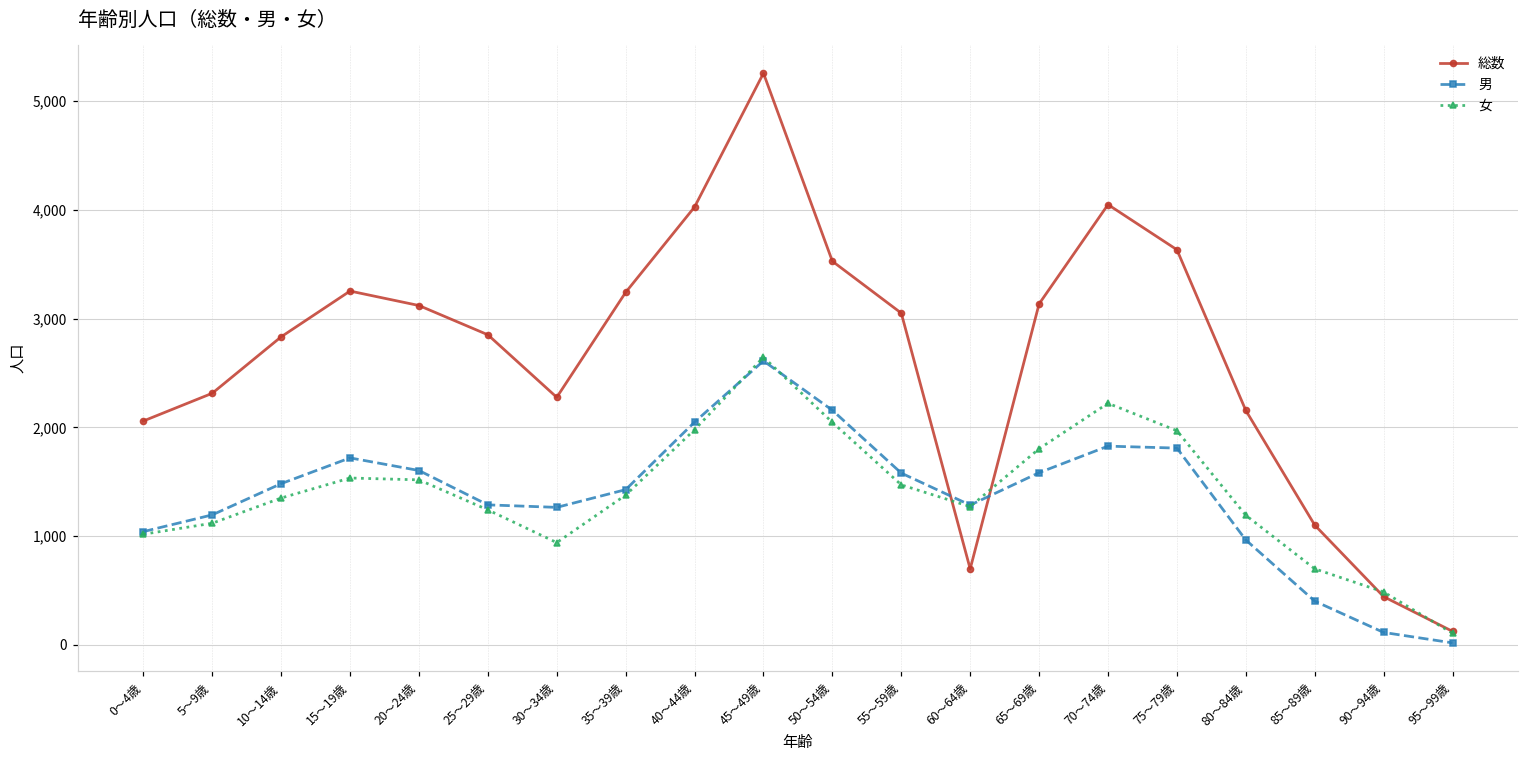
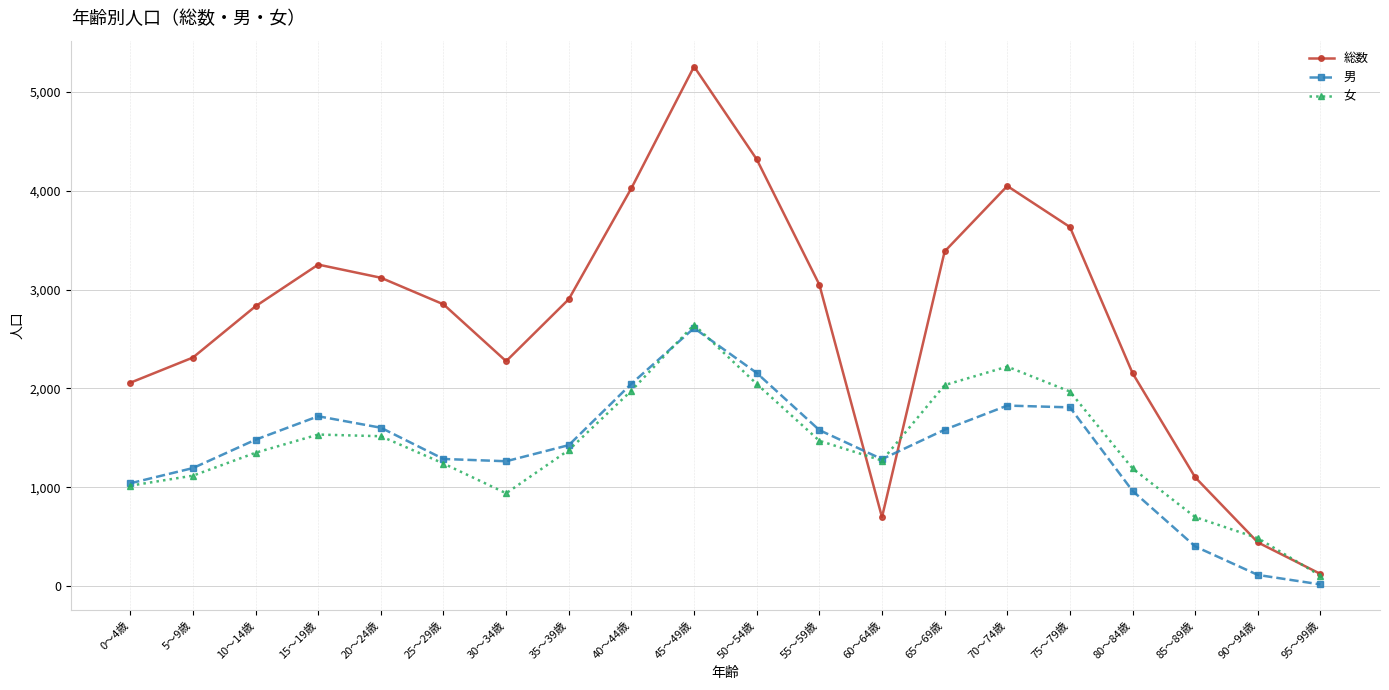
  {
    "総数": {
      "0～4歳": "2,100",
      "5～9歳": "2,300",
      "10～14歳": "2,800",
      "15～19歳": "3,300",
      "20～24歳": "3,100",
      "25～29歳": "2,900",
      "30～34歳": "2,300",
-     "35～39歳": "3,200",
+     "35～39歳": "2,900",
      "40～44歳": "4,000",
      "45～49歳": "5,300",
-     "50～54歳": "3,500",
+     "50～54歳": "4,300",
      "55～59歳": "3,100",
      "60～64歳": "700",
-     "65～69歳": "3,100",
+     "65～69歳": "3,400",
      "70～74歳": "4,000",
      "75～79歳": "3,600",
      "80～84歳": "2,200",
      "85～89歳": "1,100",
      "90～94歳": "400"
    },
    "男": {
      "5～9歳": "1,200",
      "10～14歳": "1,500",
      "15～19歳": "1,700",
      "20～24歳": "1,600",
      "25～29歳": "1,300",
      "30～34歳": "1,300",
      "35～39歳": "1,400",
      "40～44歳": "2,000",
      "45～49歳": "2,600",
      "50～54歳": "2,200",
      "55～59歳": "1,600",
      "65～69歳": "1,600",
      "70～74歳": "1,800",
      "75～79歳": "1,800",
      "80～84歳": "1,000",
      "85～89歳": "400",
      "90～94歳": "100",
      "95～99歳": "0"
    },
    "女": {
      "5～9歳": "1,100",
      "10～14歳": "1,400",
      "15～19歳": "1,500",
      "20～24歳": "1,500",
      "25～29歳": "1,200",
      "30～34歳": "900",
      "35～39歳": "1,400",
      "40～44歳": "2,000",
      "45～49歳": "2,600",
      "50～54歳": "2,000",
      "55～59歳": "1,500",
-     "65～69歳": "1,800",
+     "65～69歳": "2,000",
      "70～74歳": "2,200",
      "75～79歳": "2,000",
      "80～84歳": "1,200",
      "85～89歳": "700",
      "90～94歳": "500"
    }
  }
